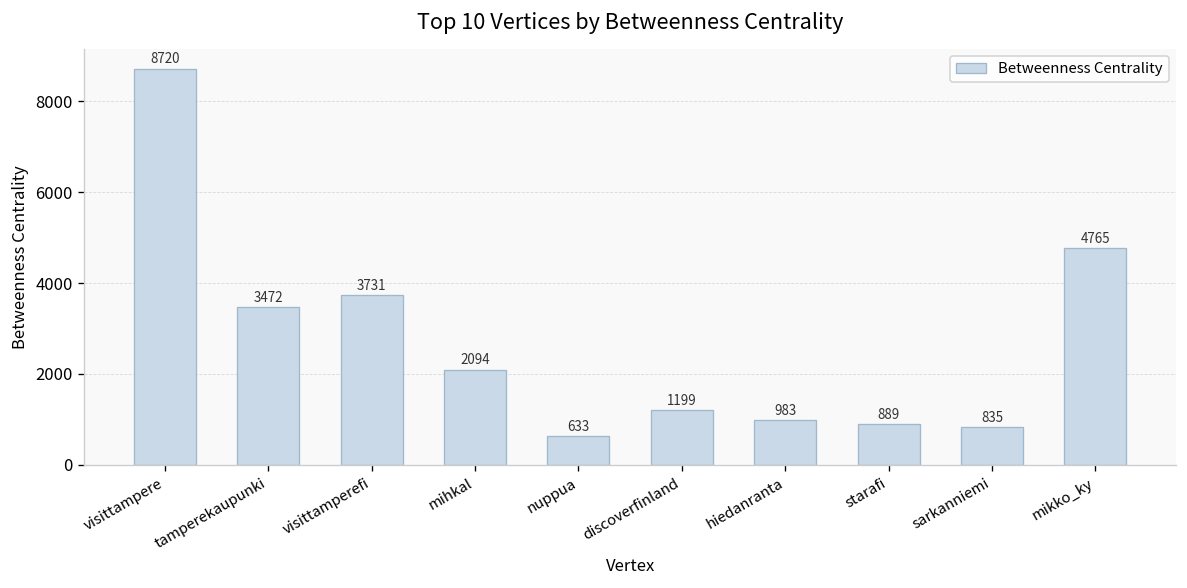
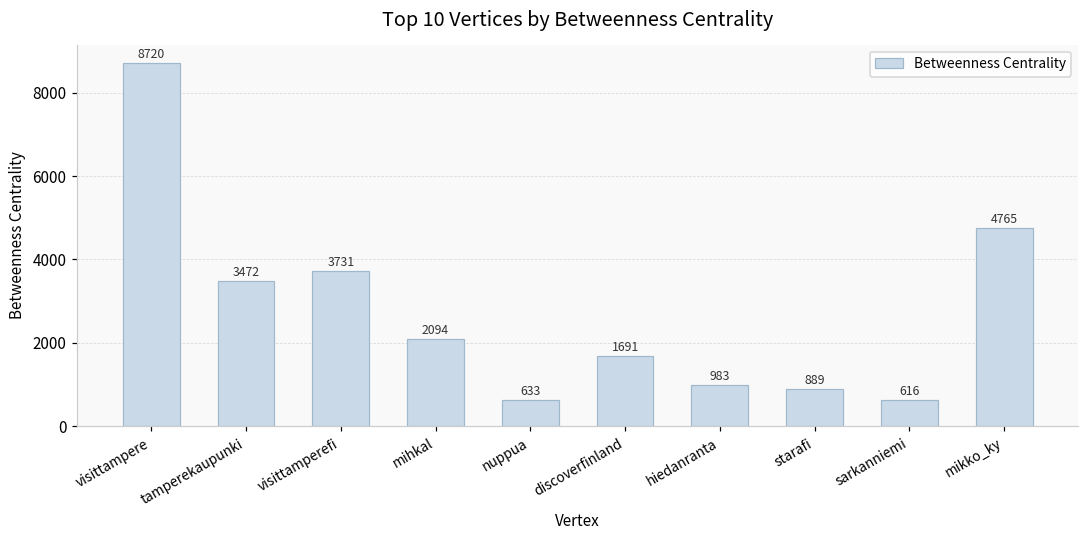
  {
    "visittampere": 8720,
    "tamperekaupunki": 3472,
    "visittamperefi": 3731,
    "mihkal": 2094,
    "nuppua": 633,
-   "discoverfinland": 1199,
+   "discoverfinland": 1691,
    "hiedanranta": 983,
    "starafi": 889,
-   "sarkanniemi": 835,
+   "sarkanniemi": 616,
    "mikko_ky": 4765
  }
